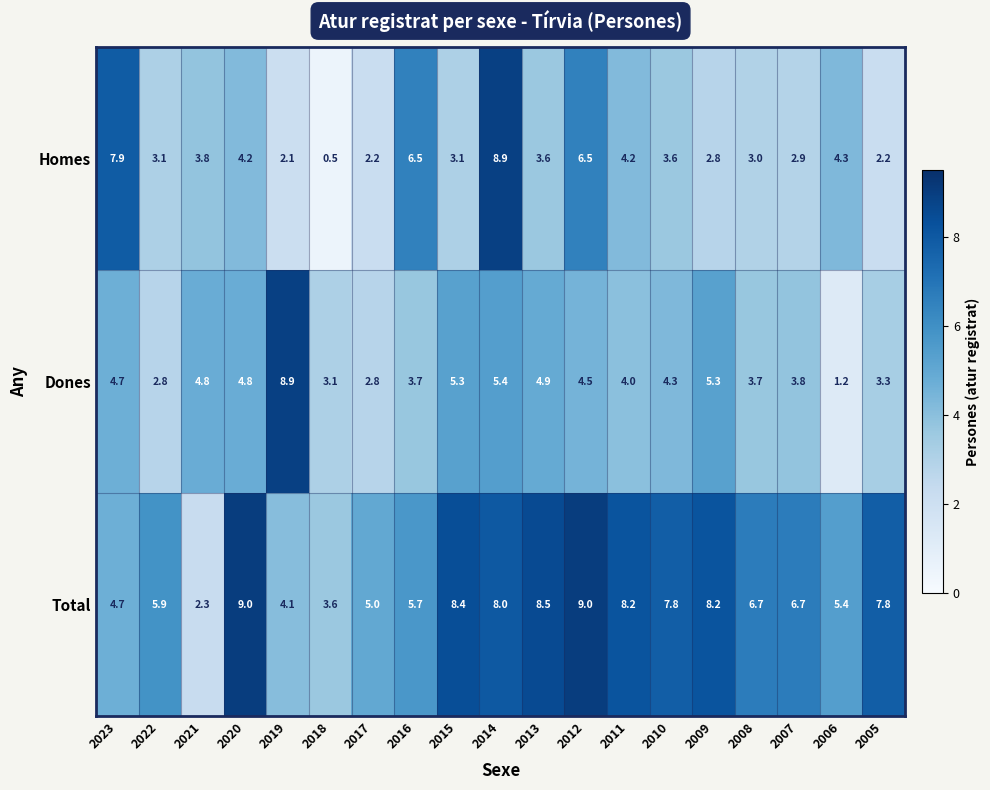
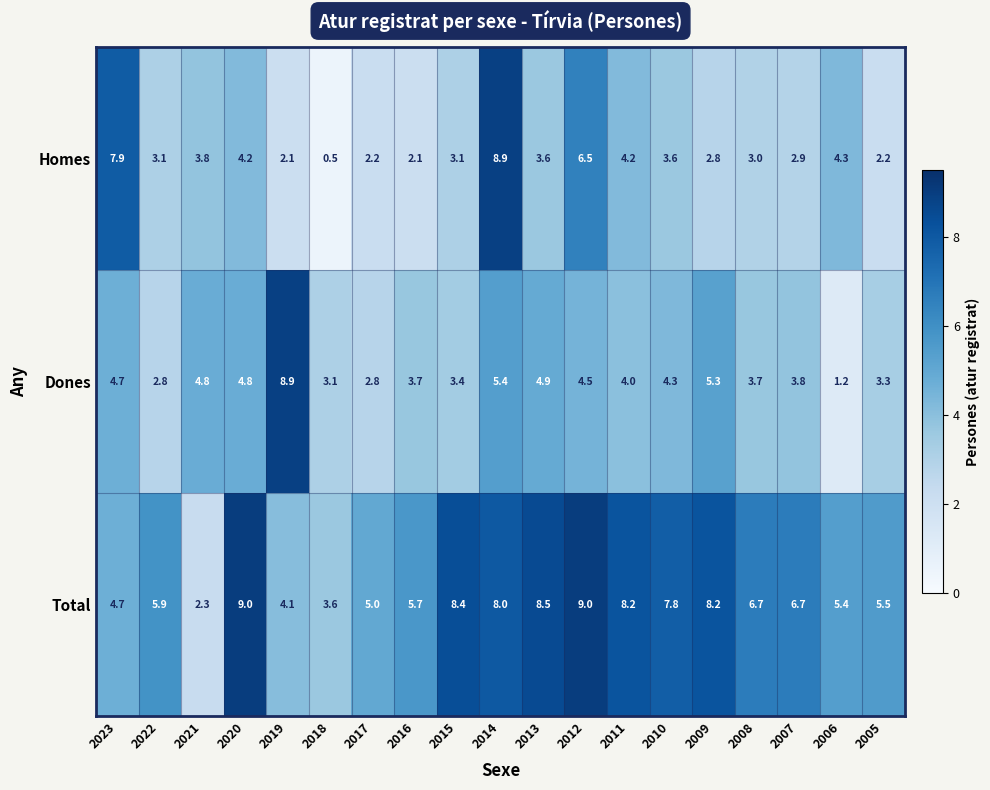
  {
    "Homes": {
      "2023": 7.9,
      "2022": 3.1,
      "2021": 3.8,
      "2020": 4.2,
      "2019": 2.1,
      "2018": 0.5,
      "2017": 2.2,
-     "2016": 6.5,
+     "2016": 2.1,
      "2015": 3.1,
      "2014": 8.9,
      "2013": 3.6,
      "2012": 6.5,
      "2011": 4.2,
      "2010": 3.6,
      "2009": 2.8,
      "2008": 3.0,
      "2007": 2.9,
      "2006": 4.3,
      "2005": 2.2
    },
    "Dones": {
      "2023": 4.7,
      "2022": 2.8,
      "2021": 4.8,
      "2020": 4.8,
      "2019": 8.9,
      "2018": 3.1,
      "2017": 2.8,
      "2016": 3.7,
-     "2015": 5.3,
+     "2015": 3.4,
      "2014": 5.4,
      "2013": 4.9,
      "2012": 4.5,
      "2011": 4.0,
      "2010": 4.3,
      "2009": 5.3,
      "2008": 3.7,
      "2007": 3.8,
      "2006": 1.2,
      "2005": 3.3
    },
    "Total": {
      "2023": 4.7,
      "2022": 5.9,
      "2021": 2.3,
      "2020": 9.0,
      "2019": 4.1,
      "2018": 3.6,
      "2017": 5.0,
      "2016": 5.7,
      "2015": 8.4,
      "2014": 8.0,
      "2013": 8.5,
      "2012": 9.0,
      "2011": 8.2,
      "2010": 7.8,
      "2009": 8.2,
      "2008": 6.7,
      "2007": 6.7,
      "2006": 5.4,
-     "2005": 7.8
+     "2005": 5.5
    }
  }
